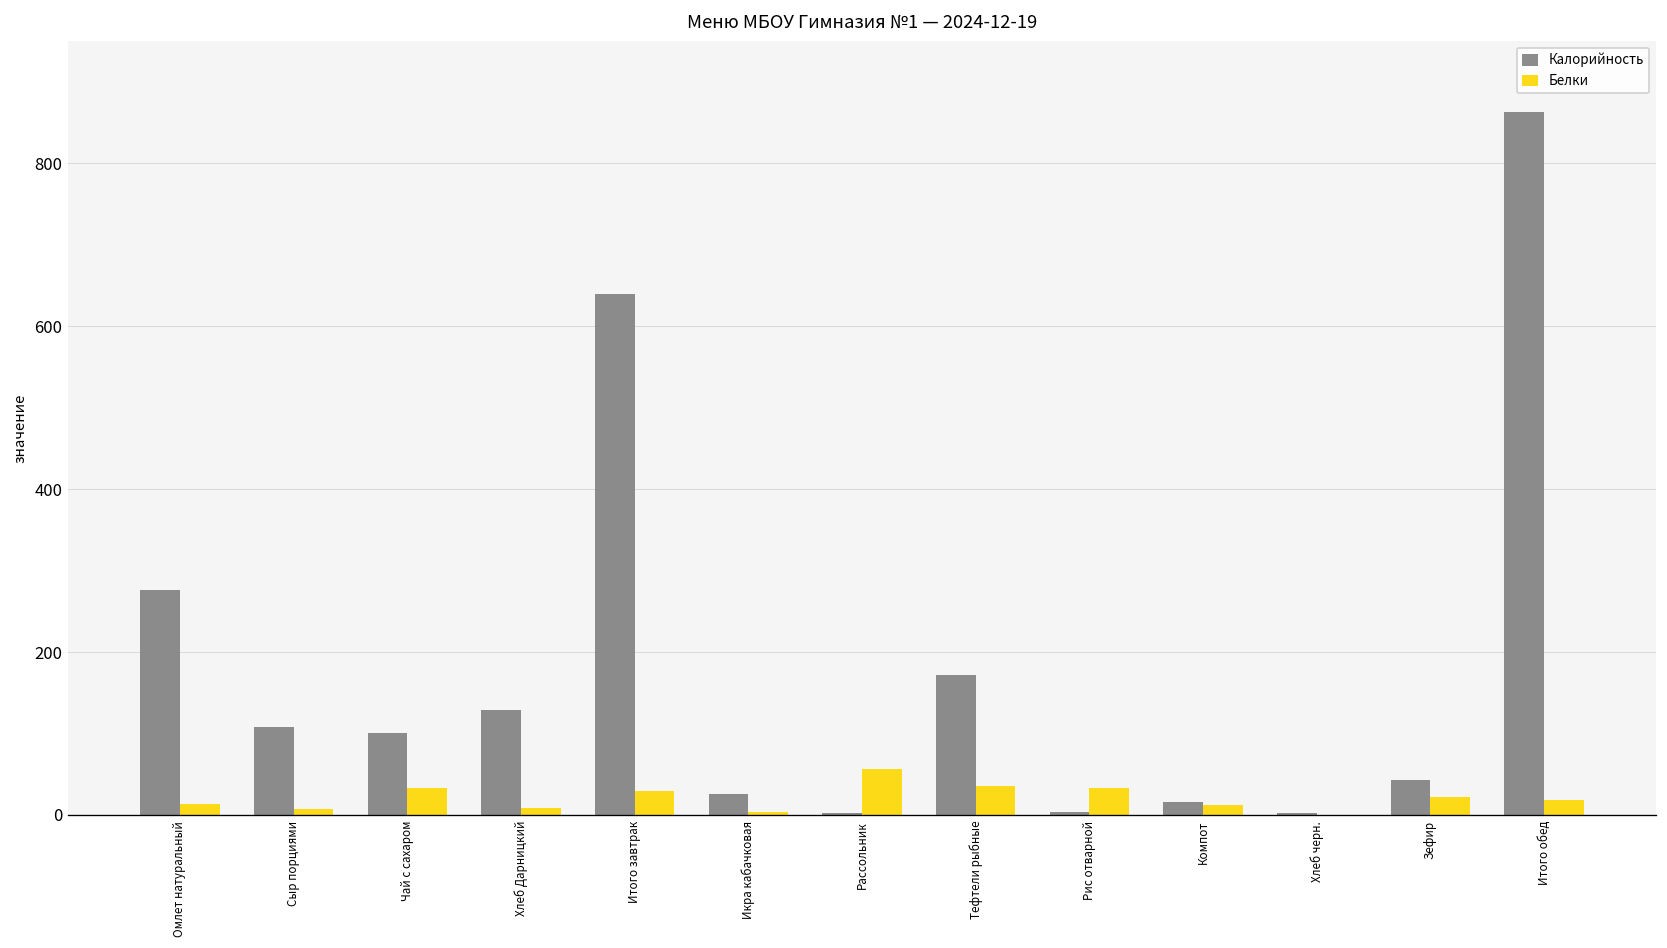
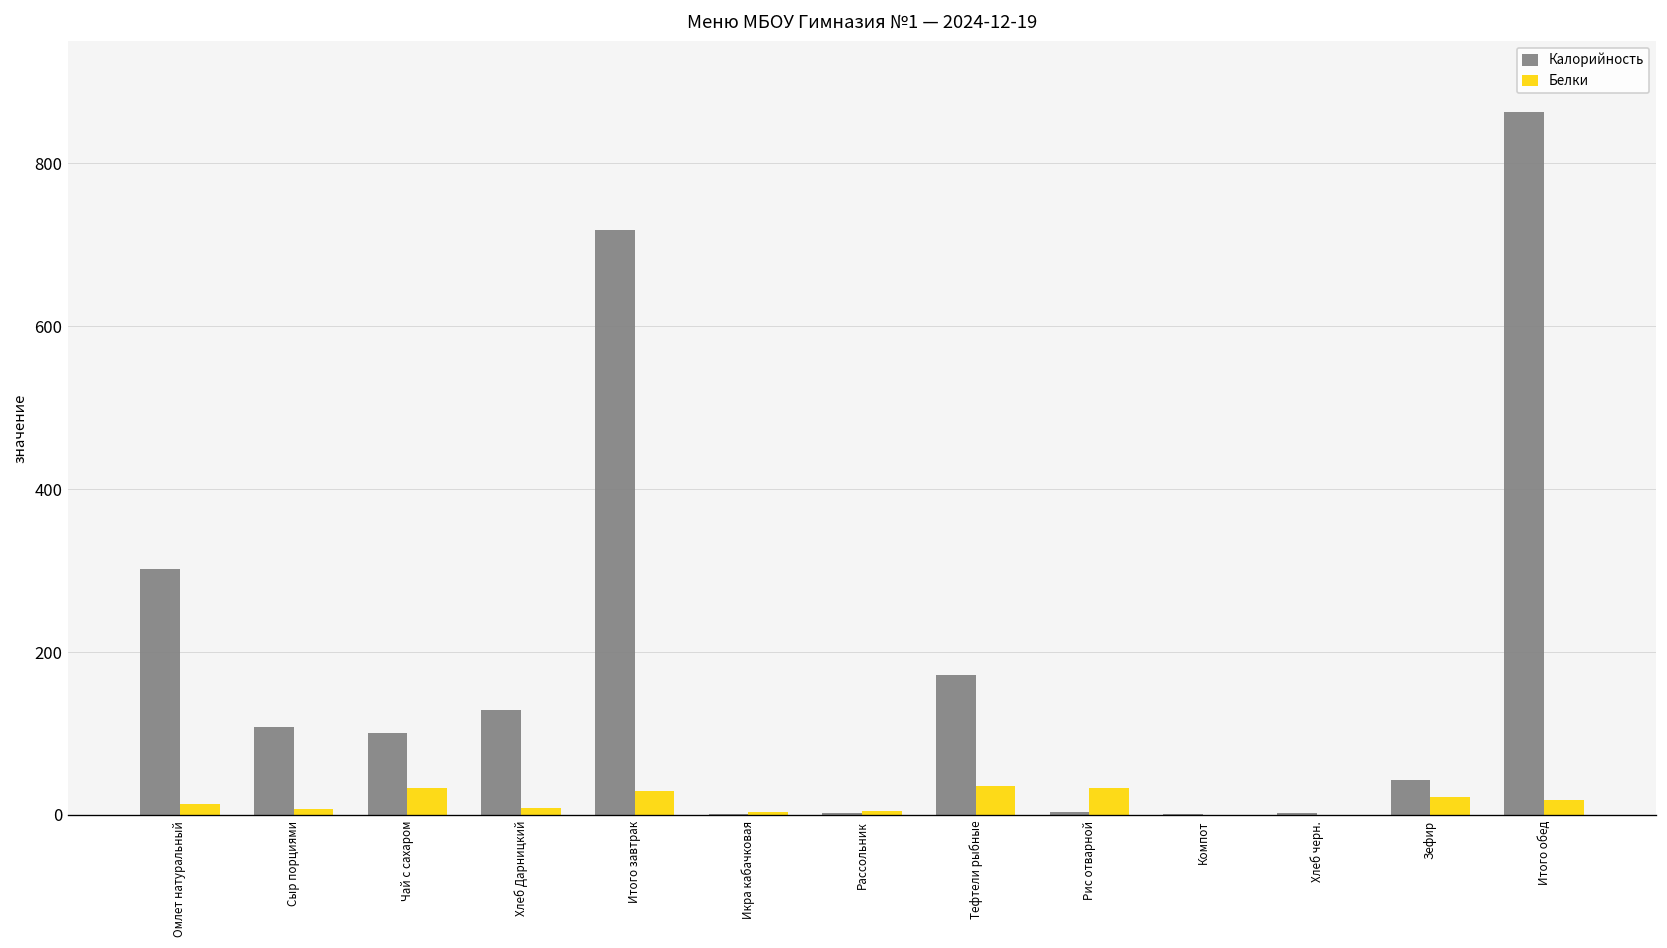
  {
    "Калорийность": {
-     "Омлет натуральный": 280,
+     "Омлет натуральный": 300,
      "Сыр порциями": 110,
      "Чай с сахаром": 100,
      "Хлеб Дарницкий": 130,
-     "Итого завтрак": 640,
-     "Икра кабачковая": 30,
+     "Итого завтрак": 720,
+     "Икра кабачковая": 0,
      "Тефтели рыбные": 170,
-     "Компот": 20,
+     "Компот": 0,
      "Зефир": 40,
      "Итого обед": 860
    },
    "Белки": {
      "Омлет натуральный": 10,
      "Сыр порциями": 10,
      "Чай с сахаром": 30,
      "Хлеб Дарницкий": 10,
      "Итого завтрак": 30,
      "Икра кабачковая": 0,
-     "Рассольник": 60,
+     "Рассольник": 10,
      "Тефтели рыбные": 40,
      "Рис отварной": 30,
-     "Компот": 10,
+     "Компот": 0,
      "Зефир": 20,
      "Итого обед": 20
    }
  }
